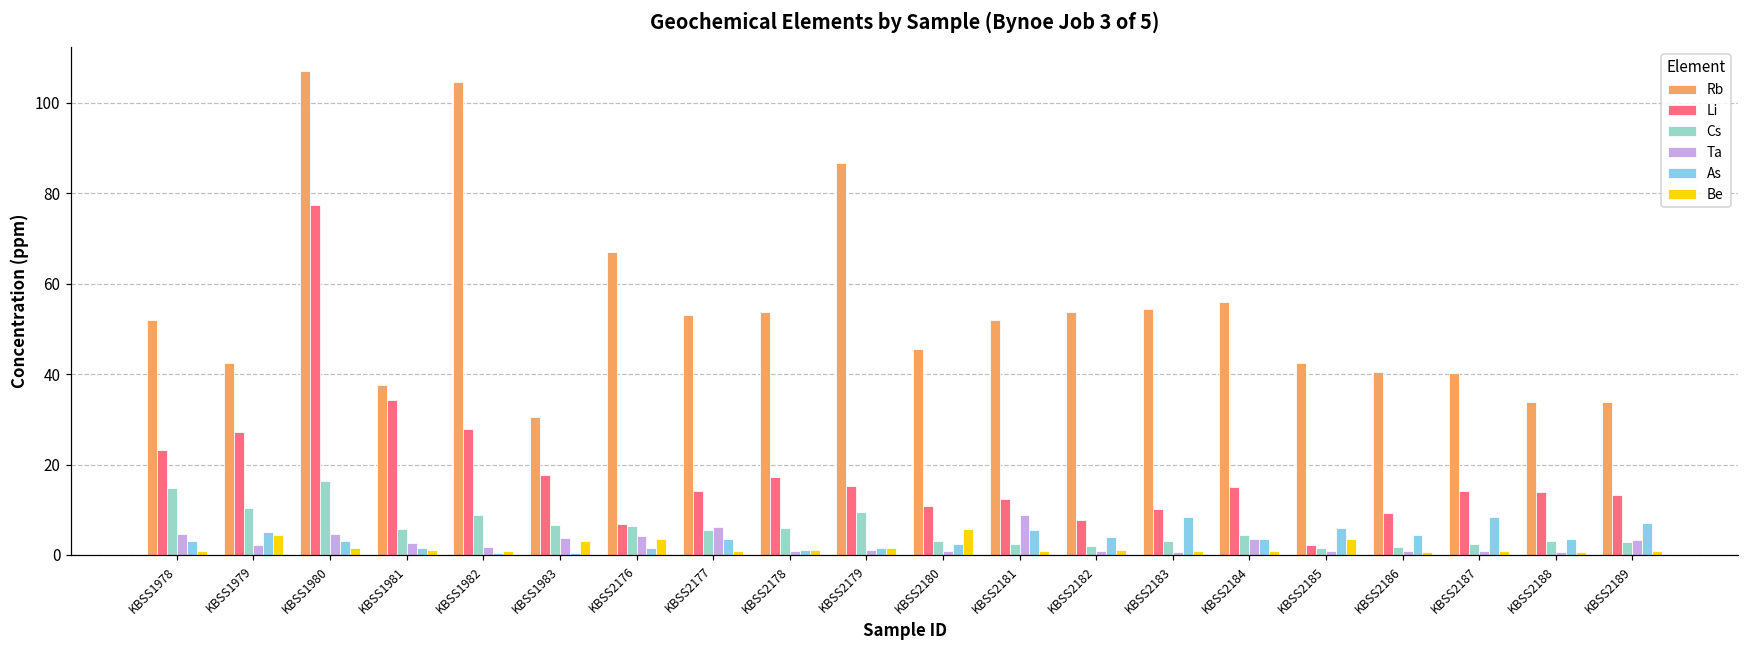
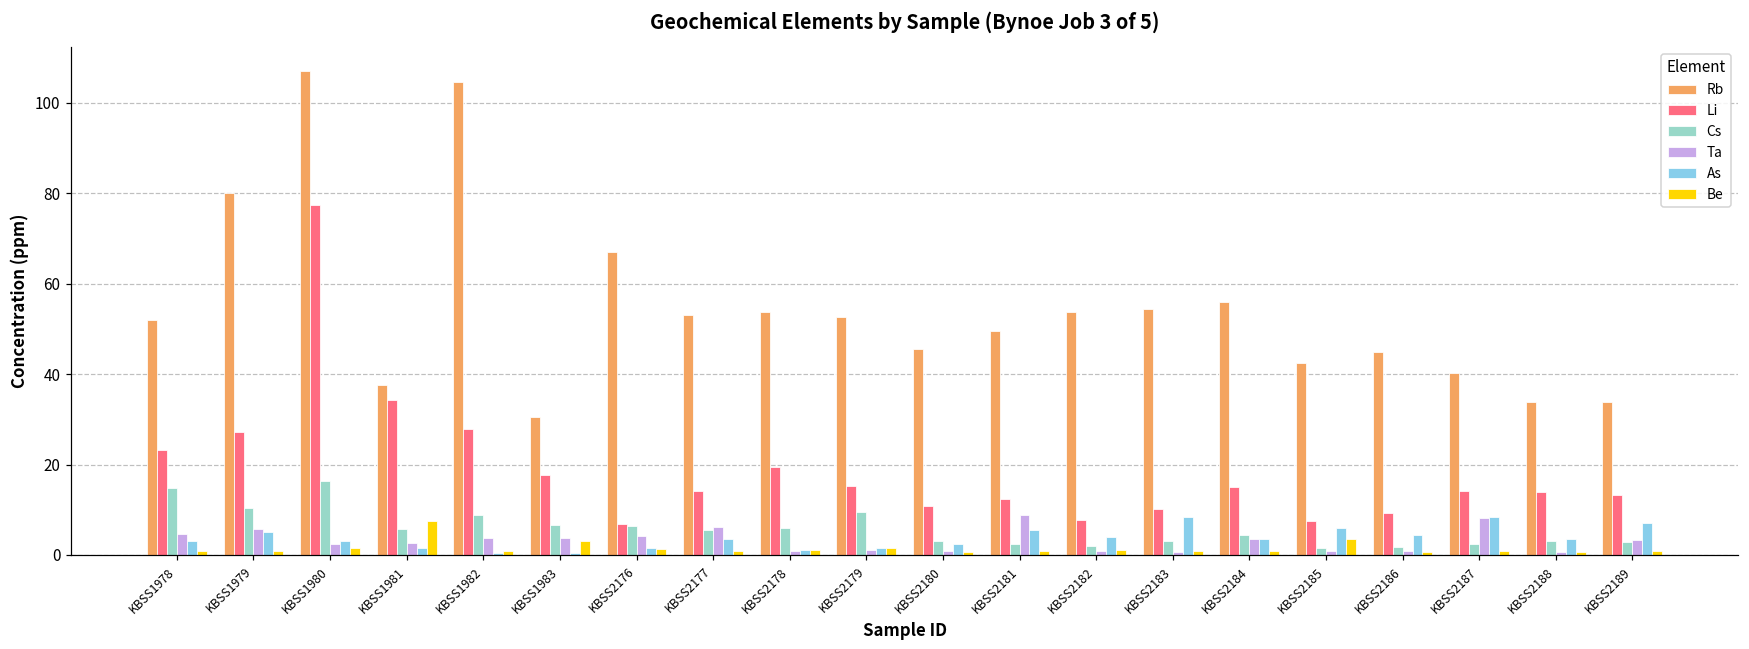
  {
    "Rb": {
      "KBSS1978": 52,
-     "KBSS1979": 43,
+     "KBSS1979": 80,
      "KBSS1980": 107,
      "KBSS1981": 38,
      "KBSS1982": 105,
      "KBSS1983": 31,
      "KBSS2176": 67,
      "KBSS2177": 53,
      "KBSS2178": 54,
-     "KBSS2179": 87,
+     "KBSS2179": 53,
      "KBSS2180": 46,
-     "KBSS2181": 52,
+     "KBSS2181": 50,
      "KBSS2182": 54,
      "KBSS2183": 54,
      "KBSS2184": 56,
      "KBSS2185": 43,
-     "KBSS2186": 40,
+     "KBSS2186": 45,
      "KBSS2187": 40,
      "KBSS2188": 34,
      "KBSS2189": 34
    },
    "Li": {
      "KBSS1978": 23,
      "KBSS1979": 27,
      "KBSS1980": 77,
      "KBSS1981": 34,
      "KBSS1982": 28,
      "KBSS1983": 18,
      "KBSS2176": 7,
      "KBSS2177": 14,
-     "KBSS2178": 17,
+     "KBSS2178": 20,
      "KBSS2179": 15,
      "KBSS2180": 11,
      "KBSS2181": 12,
      "KBSS2182": 8,
      "KBSS2183": 10,
      "KBSS2184": 15,
-     "KBSS2185": 2,
+     "KBSS2185": 8,
      "KBSS2186": 9,
      "KBSS2187": 14,
      "KBSS2188": 14,
      "KBSS2189": 13
    },
    "Ta": {
      "KBSS1978": 5,
-     "KBSS1979": 2,
-     "KBSS1980": 5,
+     "KBSS1979": 6,
+     "KBSS1980": 2,
      "KBSS1981": 3,
-     "KBSS1982": 2,
+     "KBSS1982": 4,
      "KBSS1983": 4,
      "KBSS2176": 4,
      "KBSS2177": 6,
      "KBSS2178": 1,
      "KBSS2179": 1,
      "KBSS2180": 1,
      "KBSS2181": 9,
      "KBSS2182": 1,
      "KBSS2183": 1,
      "KBSS2184": 3,
      "KBSS2185": 1,
      "KBSS2186": 1,
-     "KBSS2187": 1,
+     "KBSS2187": 8,
      "KBSS2188": 1,
      "KBSS2189": 3
    },
    "Be": {
      "KBSS1978": 1,
-     "KBSS1979": 4,
+     "KBSS1979": 1,
      "KBSS1980": 2,
-     "KBSS1981": 1,
+     "KBSS1981": 8,
      "KBSS1982": 1,
      "KBSS1983": 3,
-     "KBSS2176": 4,
+     "KBSS2176": 1,
      "KBSS2177": 1,
      "KBSS2178": 1,
      "KBSS2179": 2,
-     "KBSS2180": 6,
+     "KBSS2180": 1,
      "KBSS2181": 1,
      "KBSS2182": 1,
      "KBSS2183": 1,
      "KBSS2184": 1,
      "KBSS2185": 4,
      "KBSS2186": 1,
      "KBSS2187": 1,
      "KBSS2188": 1,
      "KBSS2189": 1
    }
  }
